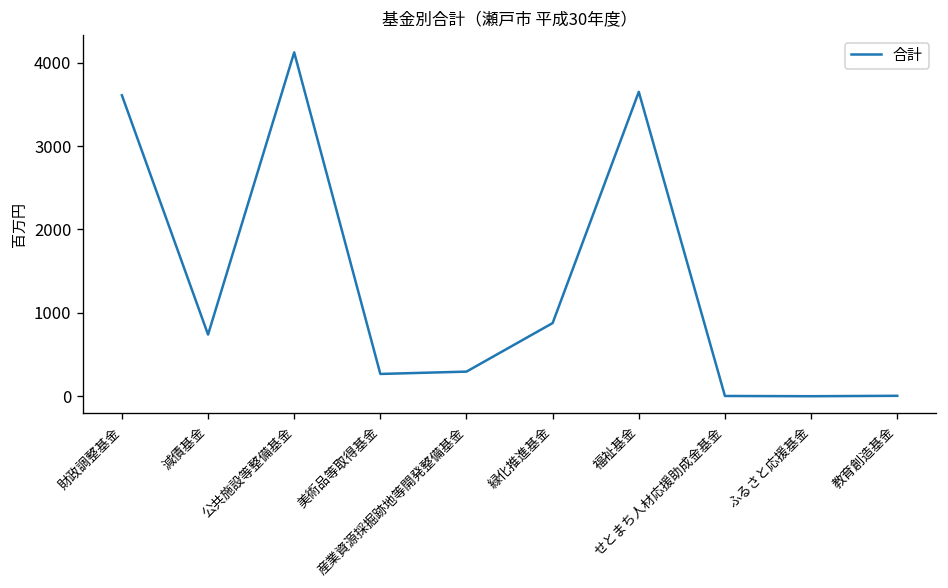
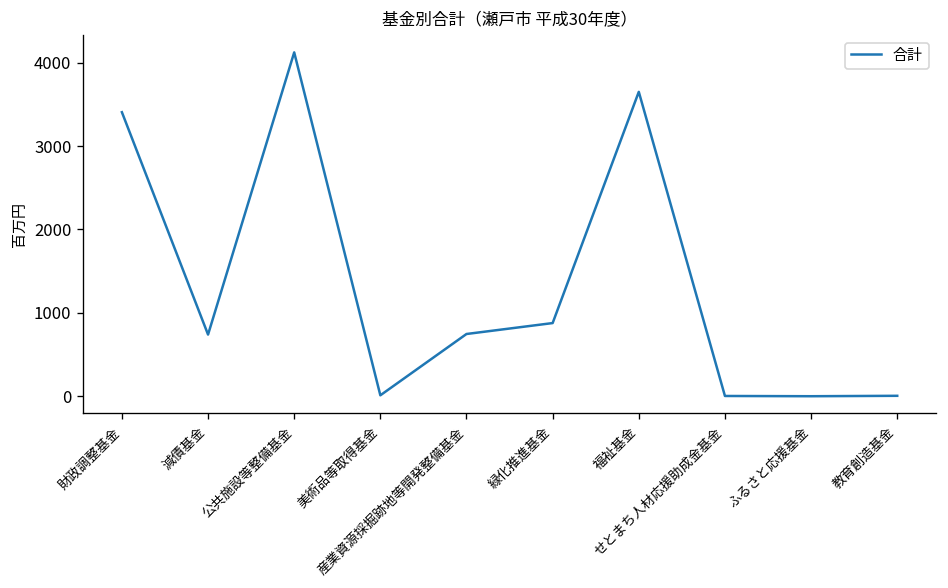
  {
-   "財政調整基金": 3600,
+   "財政調整基金": 3400,
    "減債基金": 700,
    "公共施設等整備基金": 4100,
-   "美術品等取得基金": 300,
-   "産業資源採掘跡地等開発整備基金": 300,
+   "美術品等取得基金": 0,
+   "産業資源採掘跡地等開発整備基金": 700,
    "緑化推進基金": 900,
    "福祉基金": 3700,
    "せとまち人材応援助成金基金": 0,
    "ふるさと応援基金": 0,
    "教育創造基金": 0
  }
